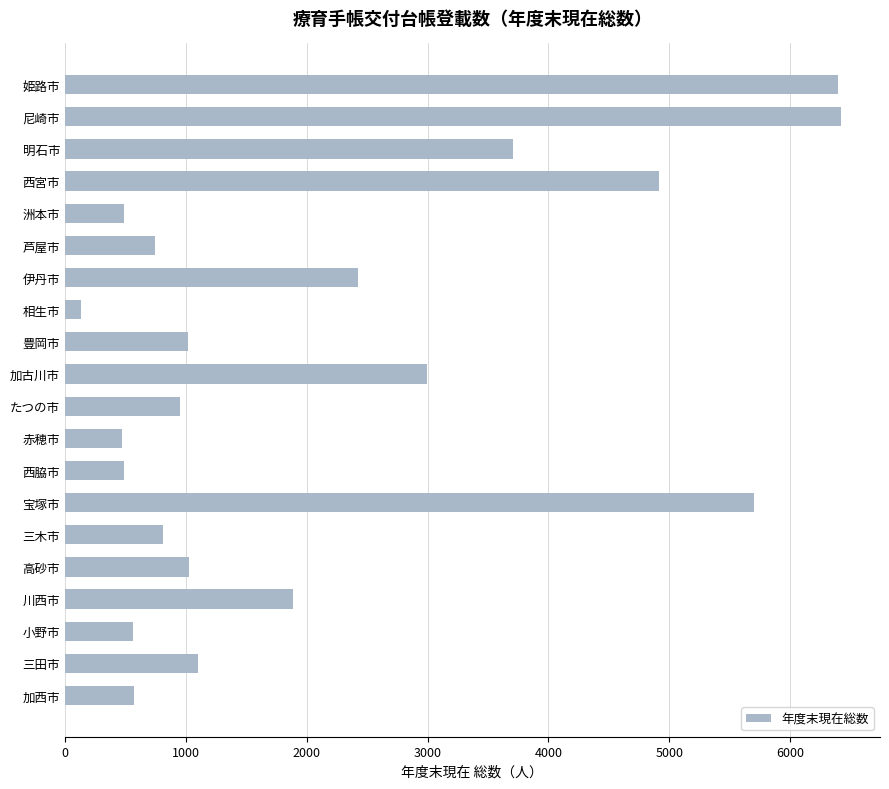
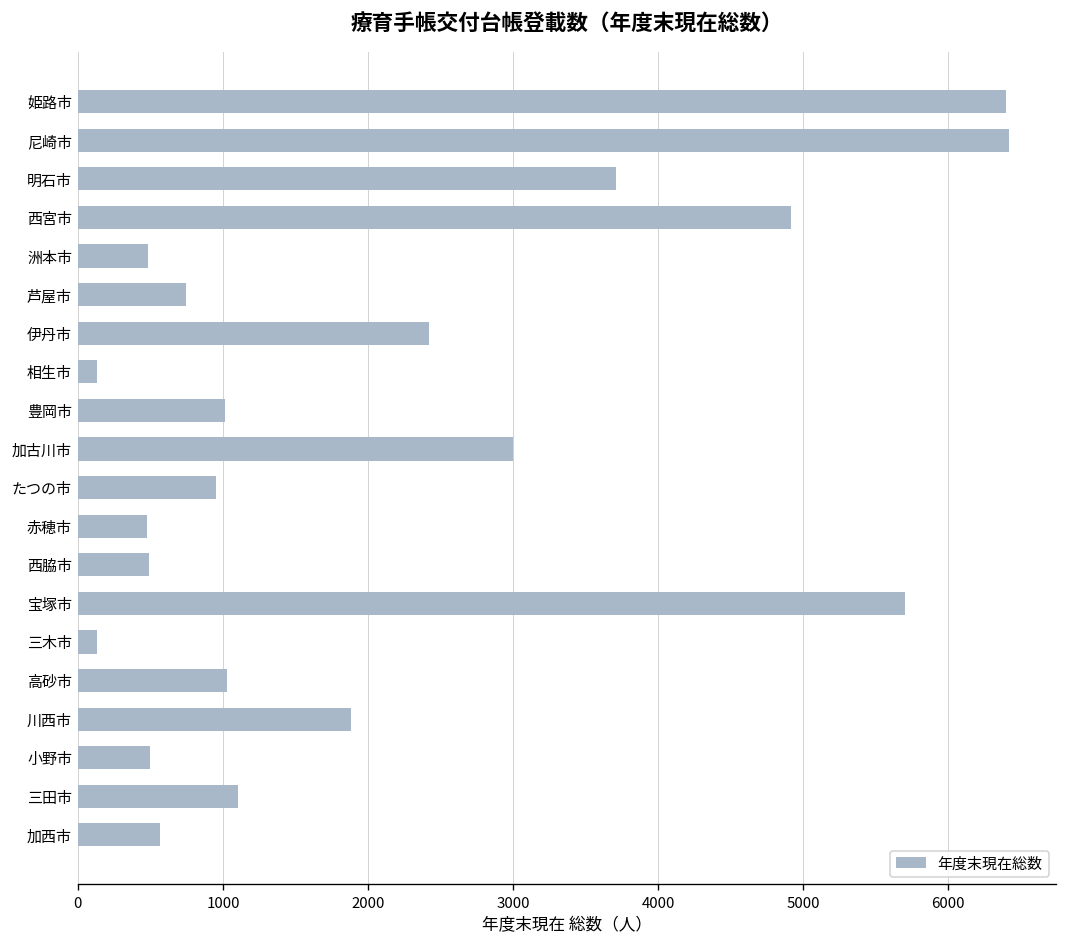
  {
    "姫路市": 6400,
    "尼崎市": 6420,
    "明石市": 3710,
    "西宮市": 4920,
    "洲本市": 490,
    "芦屋市": 750,
    "伊丹市": 2420,
    "相生市": 130,
    "豊岡市": 1020,
    "加古川市": 3000,
    "たつの市": 950,
    "赤穂市": 470,
    "西脇市": 490,
    "宝塚市": 5700,
-   "三木市": 810,
+   "三木市": 130,
    "高砂市": 1030,
    "川西市": 1880,
-   "小野市": 560,
+   "小野市": 500,
    "三田市": 1110,
    "加西市": 570
  }
